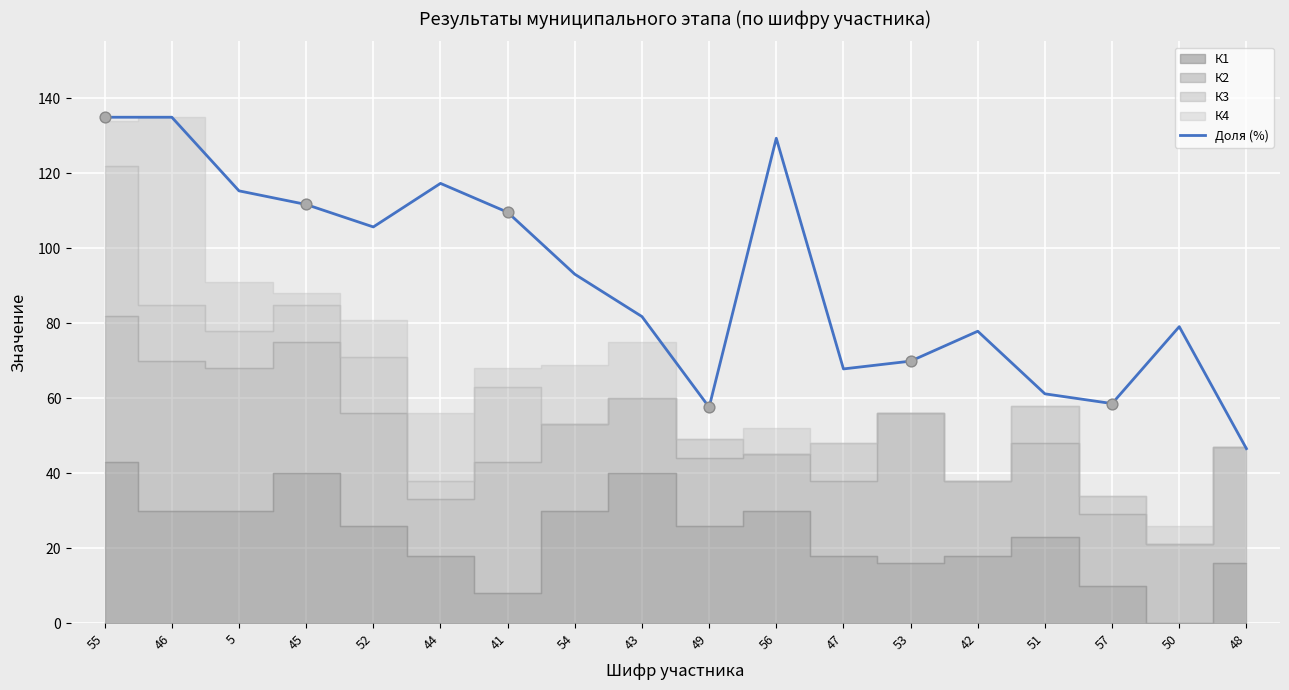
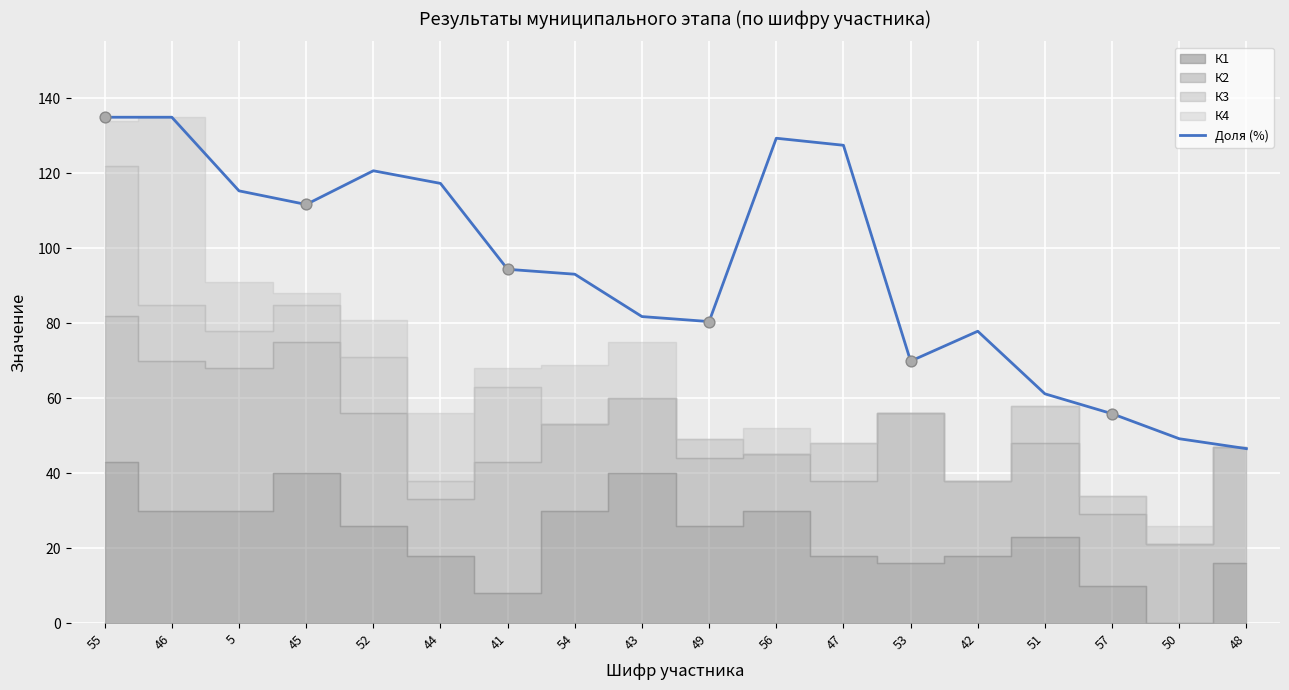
  {
    "Доля (%)": {
      "46": 135,
      "5": 115,
-     "52": 106,
+     "52": 121,
      "44": 117,
-     "41": 110,
+     "41": 94,
      "54": 93,
      "43": 82,
-     "49": 58,
+     "49": 80,
      "56": 129,
-     "47": 68,
+     "47": 128,
      "42": 78,
      "51": 61,
-     "57": 59,
-     "50": 79
+     "57": 56,
+     "50": 49
    }
  }
